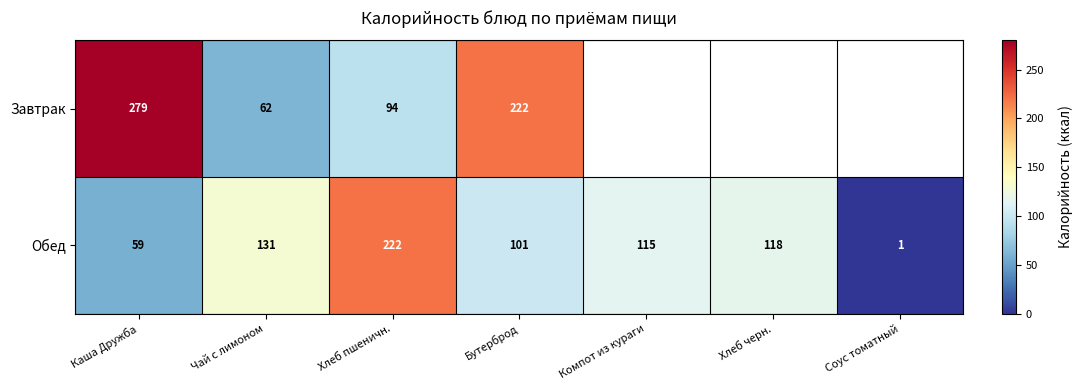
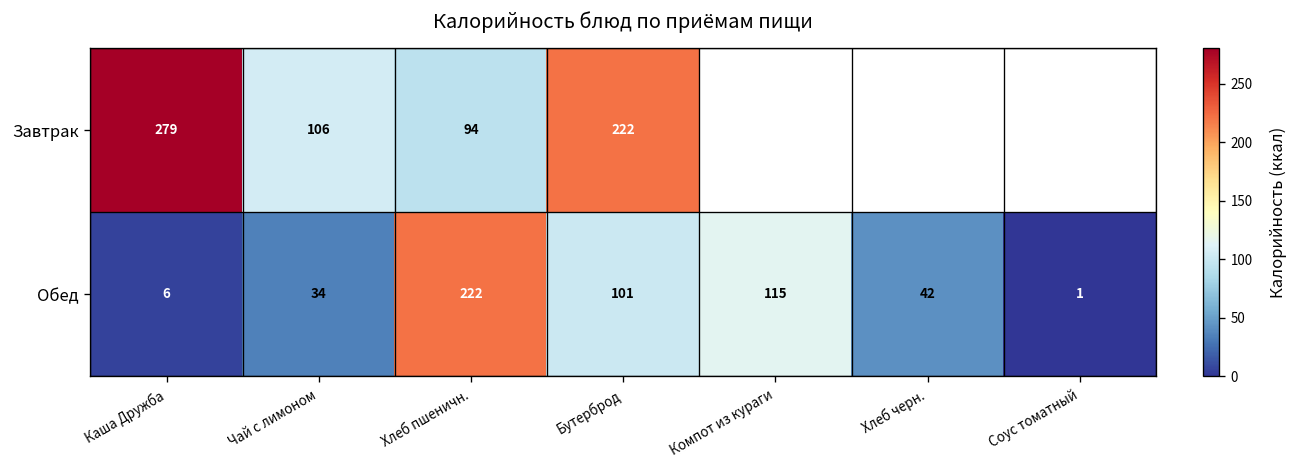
  {
    "Завтрак": {
      "Каша Дружба": 279,
-     "Чай с лимоном": 62,
+     "Чай с лимоном": 106,
      "Хлеб пшеничн.": 94,
      "Бутерброд": 222
    },
    "Обед": {
-     "Каша Дружба": 59,
-     "Чай с лимоном": 131,
+     "Каша Дружба": 6,
+     "Чай с лимоном": 34,
      "Хлеб пшеничн.": 222,
      "Бутерброд": 101,
      "Компот из кураги": 115,
-     "Хлеб черн.": 118,
+     "Хлеб черн.": 42,
      "Соус томатный": 1
    }
  }
